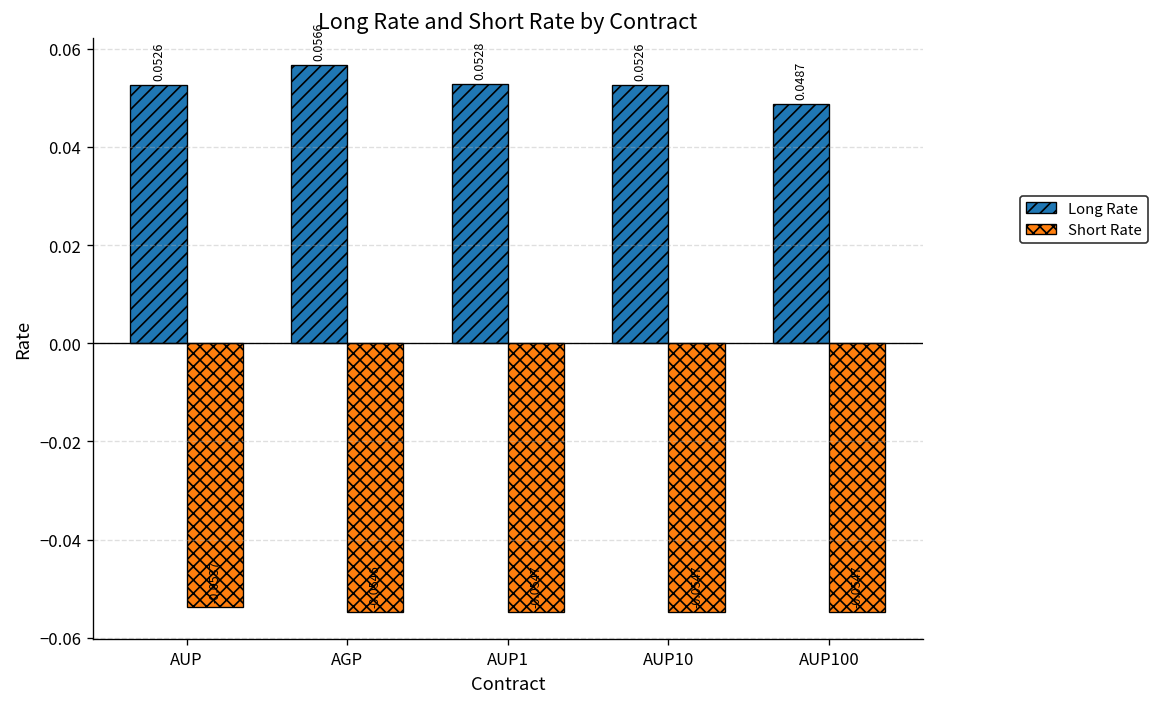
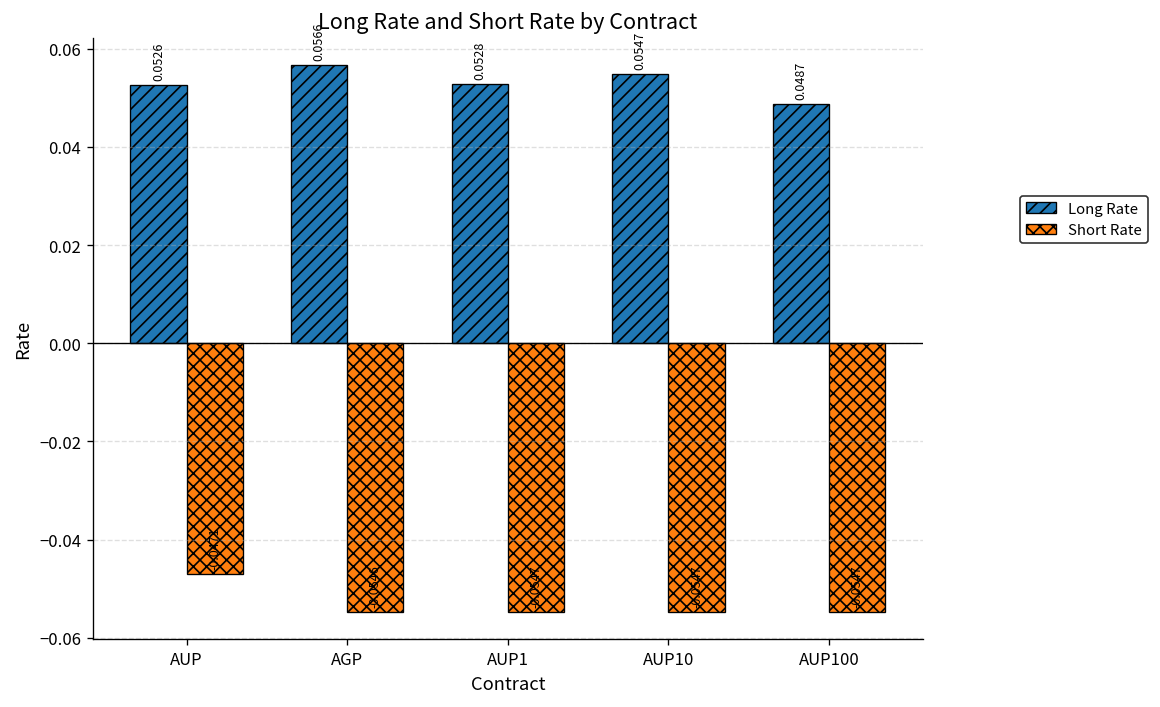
  {
    "Long Rate": {
      "AUP": 0.0526,
      "AGP": 0.0566,
      "AUP1": 0.0528,
-     "AUP10": 0.0526,
+     "AUP10": 0.0547,
      "AUP100": 0.0487
    },
    "Short Rate": {
-     "AUP": -0.0537,
+     "AUP": -0.0471,
      "AGP": -0.0546,
      "AUP1": -0.0547,
      "AUP10": -0.0547,
      "AUP100": -0.0547
    }
  }
